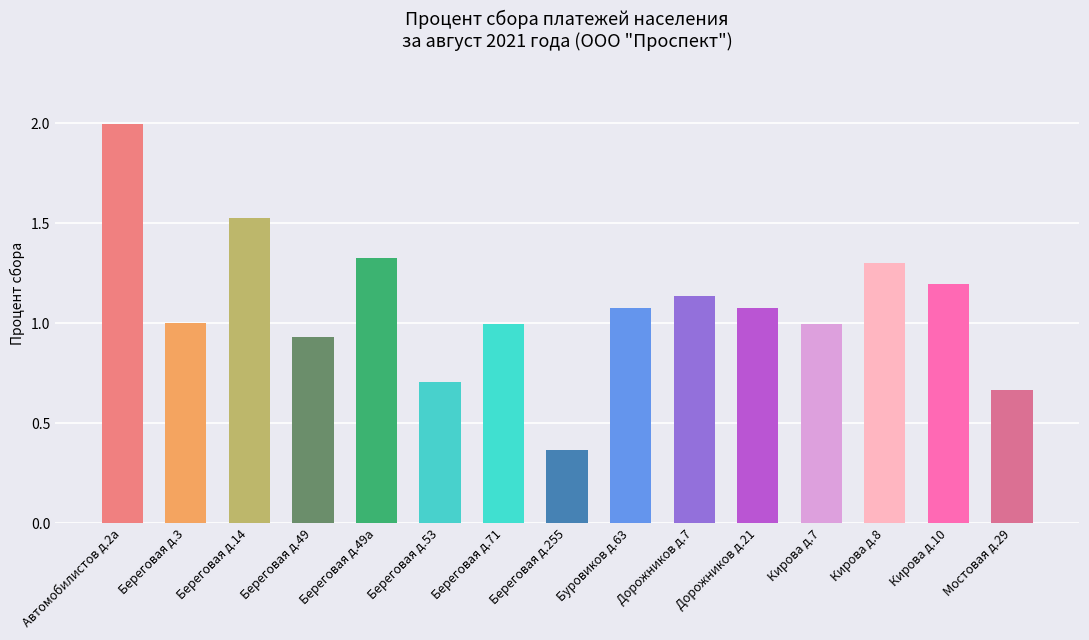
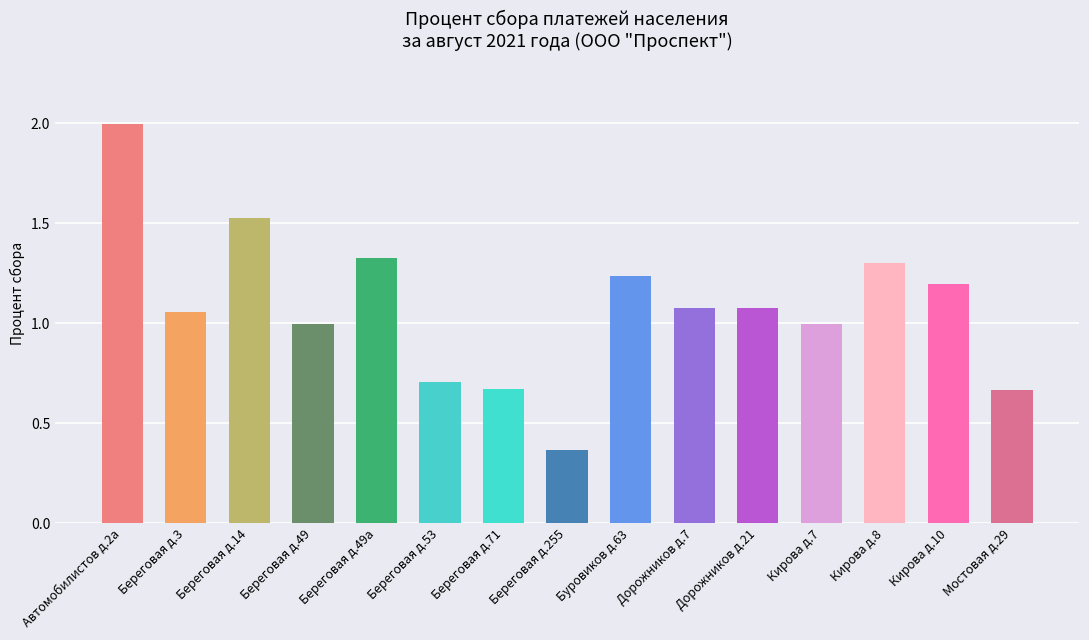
  {
    "Автомобилистов д.2а": 2.00,
-   "Береговая д.3": 1.00,
+   "Береговая д.3": 1.06,
    "Береговая д.14": 1.53,
-   "Береговая д.49": 0.93,
+   "Береговая д.49": 0.99,
    "Береговая д.49а": 1.33,
    "Береговая д.53": 0.70,
-   "Береговая д.71": 1.00,
+   "Береговая д.71": 0.67,
    "Береговая д.255": 0.37,
-   "Буровиков д.63": 1.08,
-   "Дорожников д.7": 1.14,
+   "Буровиков д.63": 1.24,
+   "Дорожников д.7": 1.08,
    "Дорожников д.21": 1.08,
    "Кирова д.7": 1.00,
    "Кирова д.8": 1.30,
    "Кирова д.10": 1.20,
    "Мостовая д.29": 0.67
  }
